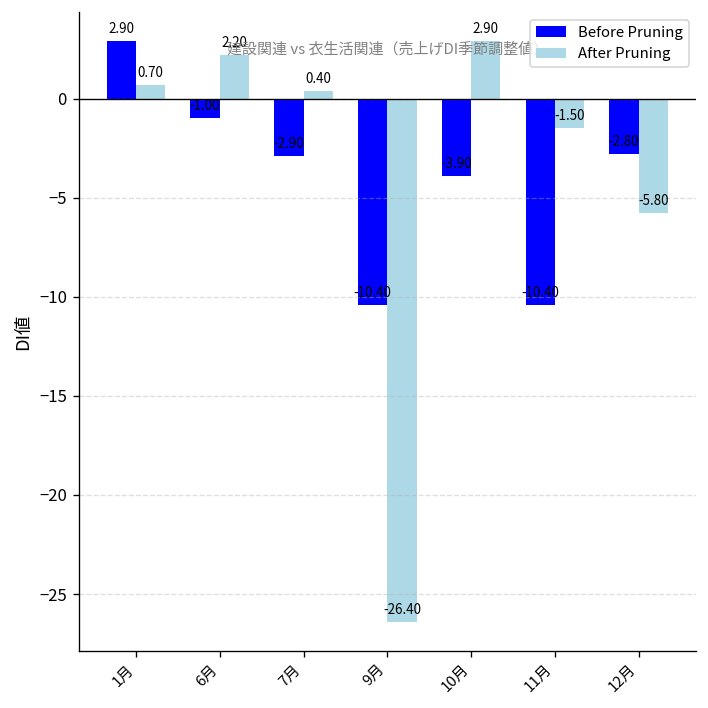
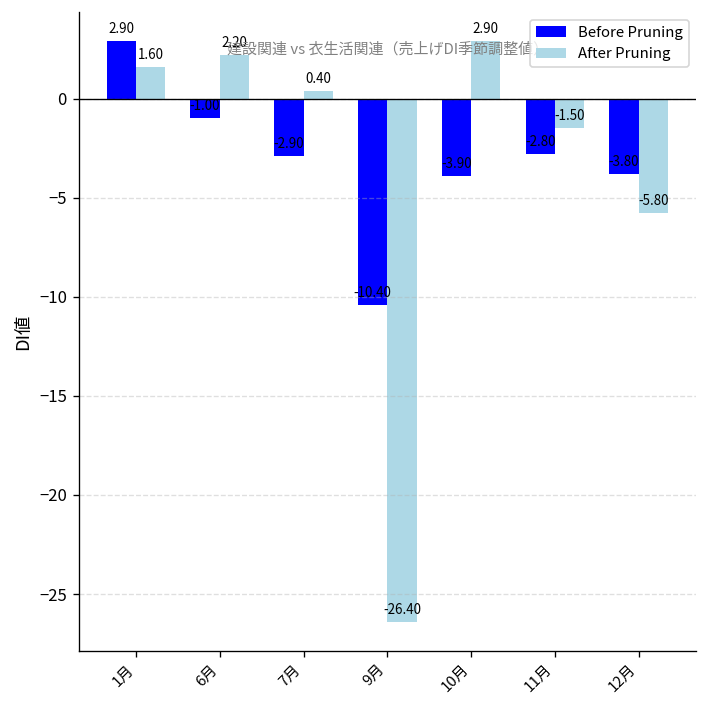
  {
    "Before Pruning": {
      "1月": 2.90,
      "6月": -1.00,
      "7月": -2.90,
      "9月": -10.40,
      "10月": -3.90,
-     "11月": -10.40,
-     "12月": -2.80
+     "11月": -2.80,
+     "12月": -3.80
    },
    "After Pruning": {
-     "1月": 0.70,
+     "1月": 1.60,
      "6月": 2.20,
      "7月": 0.40,
      "9月": -26.40,
      "10月": 2.90,
      "11月": -1.50,
      "12月": -5.80
    }
  }
